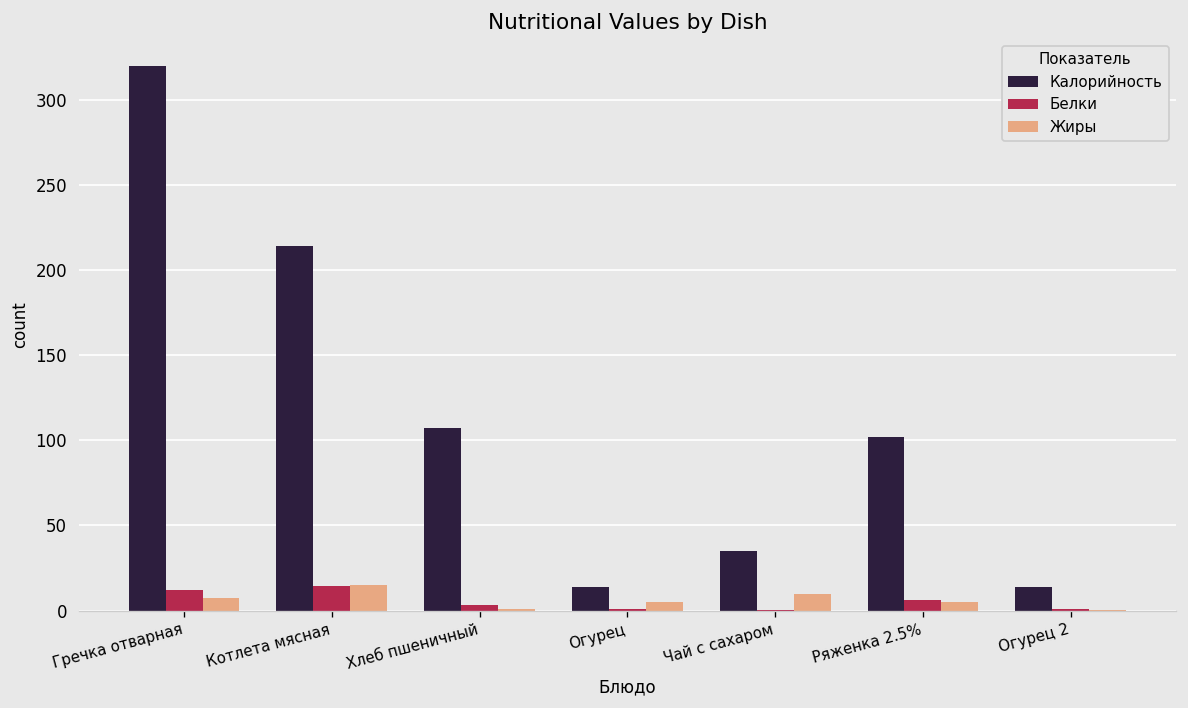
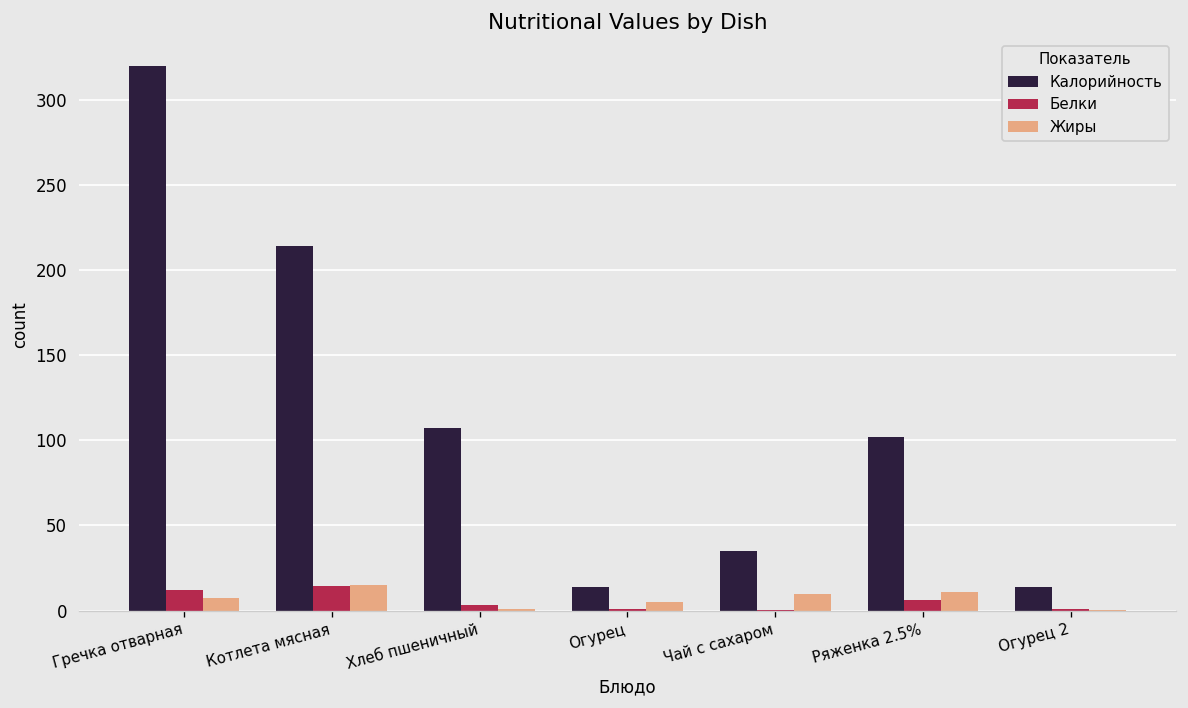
  {
    "Калорийность": {
      "Гречка отварная": 320,
      "Котлета мясная": 214,
      "Хлеб пшеничный": 107,
      "Огурец": 14,
      "Чай с сахаром": 35,
      "Ряженка 2.5%": 102,
      "Огурец 2": 14
    },
    "Белки": {
      "Гречка отварная": 12,
      "Котлета мясная": 14,
      "Хлеб пшеничный": 3,
      "Ряженка 2.5%": 6
    },
    "Жиры": {
      "Гречка отварная": 8,
      "Котлета мясная": 15,
      "Огурец": 5,
      "Чай с сахаром": 10,
-     "Ряженка 2.5%": 5
+     "Ряженка 2.5%": 11
    }
  }
